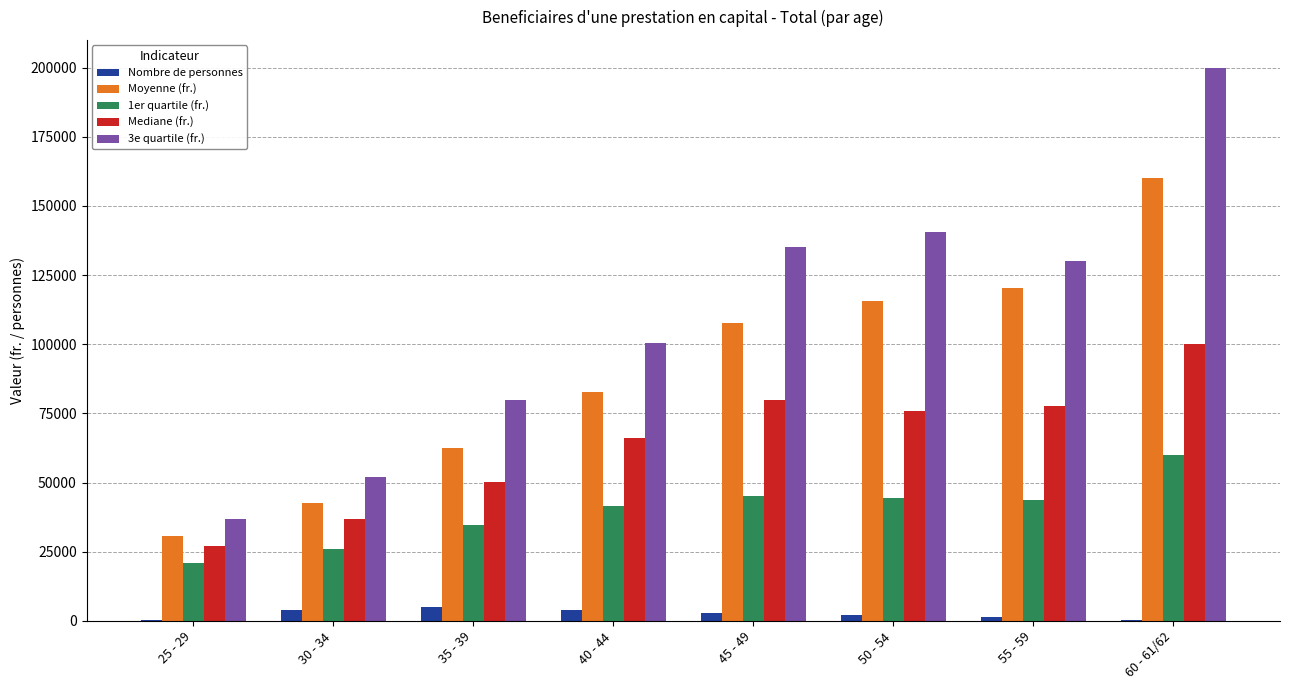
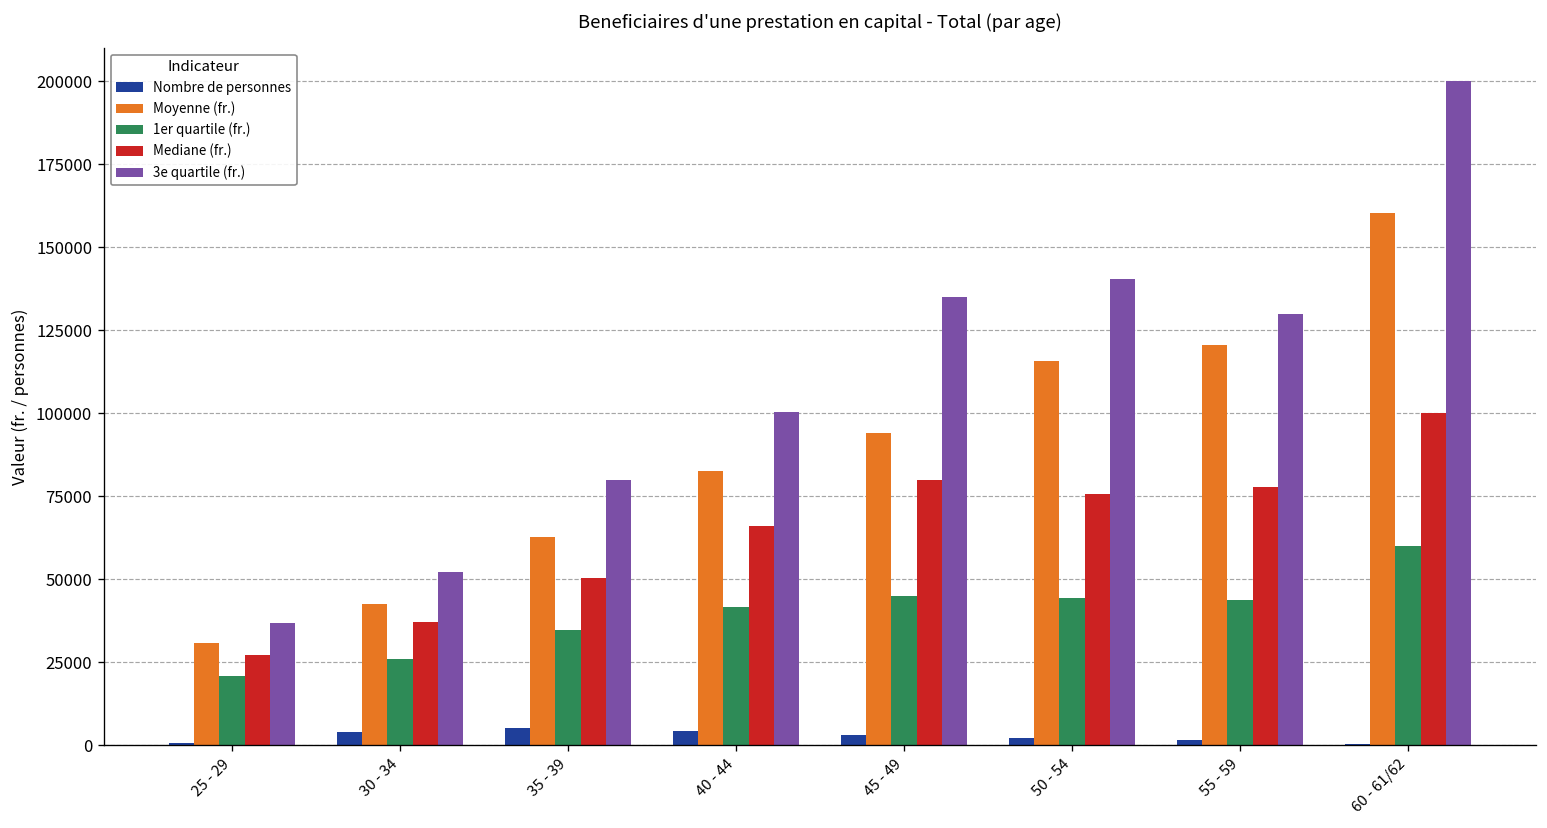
  {
    "Nombre de personnes": {
      "30 - 34": 4000,
      "35 - 39": 5000,
      "40 - 44": 4000,
      "45 - 49": 3000,
      "50 - 54": 2000,
      "55 - 59": 2000
    },
    "Moyenne (fr.)": {
      "25 - 29": 31000,
      "30 - 34": 43000,
      "35 - 39": 63000,
      "40 - 44": 83000,
-     "45 - 49": 108000,
+     "45 - 49": 94000,
      "50 - 54": 116000,
      "55 - 59": 120000,
      "60 - 61/62": 160000
    },
    "1er quartile (fr.)": {
      "25 - 29": 21000,
      "30 - 34": 26000,
      "35 - 39": 35000,
      "40 - 44": 41000,
      "45 - 49": 45000,
      "50 - 54": 44000,
      "55 - 59": 44000,
      "60 - 61/62": 60000
    },
    "Mediane (fr.)": {
      "25 - 29": 27000,
      "30 - 34": 37000,
      "35 - 39": 50000,
      "40 - 44": 66000,
      "45 - 49": 80000,
      "50 - 54": 76000,
      "55 - 59": 78000,
      "60 - 61/62": 100000
    },
    "3e quartile (fr.)": {
      "25 - 29": 37000,
      "30 - 34": 52000,
      "35 - 39": 80000,
      "40 - 44": 100000,
      "45 - 49": 135000,
      "50 - 54": 141000,
      "55 - 59": 130000,
      "60 - 61/62": 200000
    }
  }
